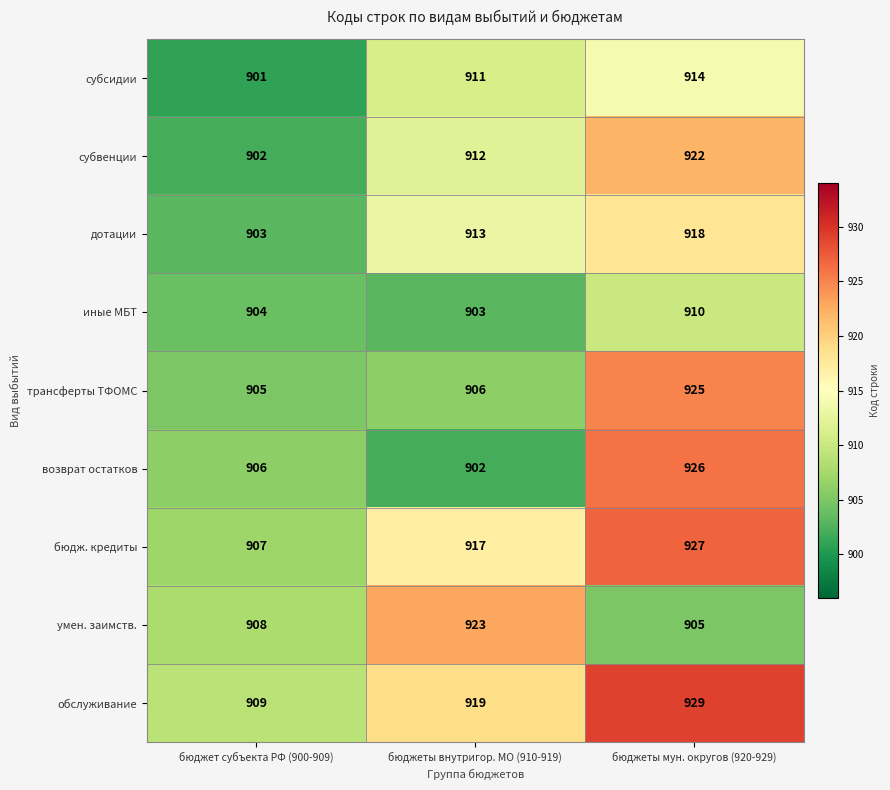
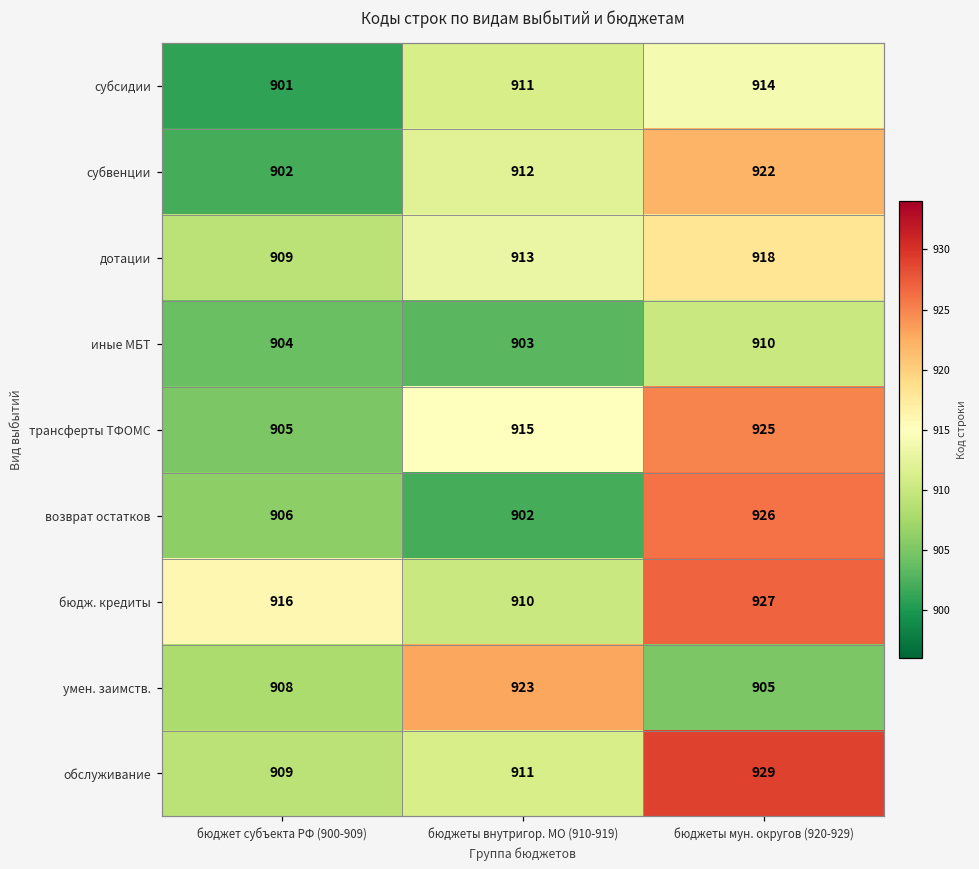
  {
    "субсидии": {
      "бюджет субъекта РФ (900-909)": 901,
      "бюджеты внутригор. МО (910-919)": 911,
      "бюджеты мун. округов (920-929)": 914
    },
    "субвенции": {
      "бюджет субъекта РФ (900-909)": 902,
      "бюджеты внутригор. МО (910-919)": 912,
      "бюджеты мун. округов (920-929)": 922
    },
    "дотации": {
-     "бюджет субъекта РФ (900-909)": 903,
+     "бюджет субъекта РФ (900-909)": 909,
      "бюджеты внутригор. МО (910-919)": 913,
      "бюджеты мун. округов (920-929)": 918
    },
    "иные МБТ": {
      "бюджет субъекта РФ (900-909)": 904,
      "бюджеты внутригор. МО (910-919)": 903,
      "бюджеты мун. округов (920-929)": 910
    },
    "трансферты ТФОМС": {
      "бюджет субъекта РФ (900-909)": 905,
-     "бюджеты внутригор. МО (910-919)": 906,
+     "бюджеты внутригор. МО (910-919)": 915,
      "бюджеты мун. округов (920-929)": 925
    },
    "возврат остатков": {
      "бюджет субъекта РФ (900-909)": 906,
      "бюджеты внутригор. МО (910-919)": 902,
      "бюджеты мун. округов (920-929)": 926
    },
    "бюдж. кредиты": {
-     "бюджет субъекта РФ (900-909)": 907,
-     "бюджеты внутригор. МО (910-919)": 917,
+     "бюджет субъекта РФ (900-909)": 916,
+     "бюджеты внутригор. МО (910-919)": 910,
      "бюджеты мун. округов (920-929)": 927
    },
    "умен. заимств.": {
      "бюджет субъекта РФ (900-909)": 908,
      "бюджеты внутригор. МО (910-919)": 923,
      "бюджеты мун. округов (920-929)": 905
    },
    "обслуживание": {
      "бюджет субъекта РФ (900-909)": 909,
-     "бюджеты внутригор. МО (910-919)": 919,
+     "бюджеты внутригор. МО (910-919)": 911,
      "бюджеты мун. округов (920-929)": 929
    }
  }
